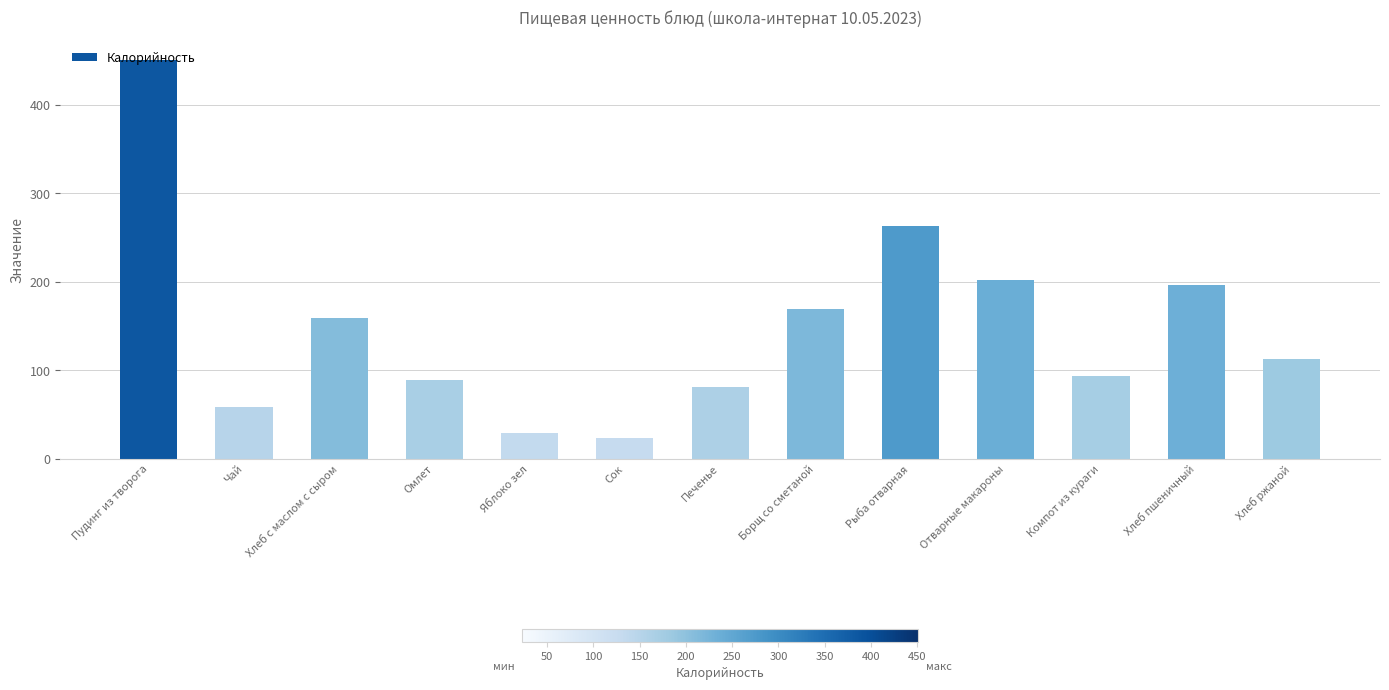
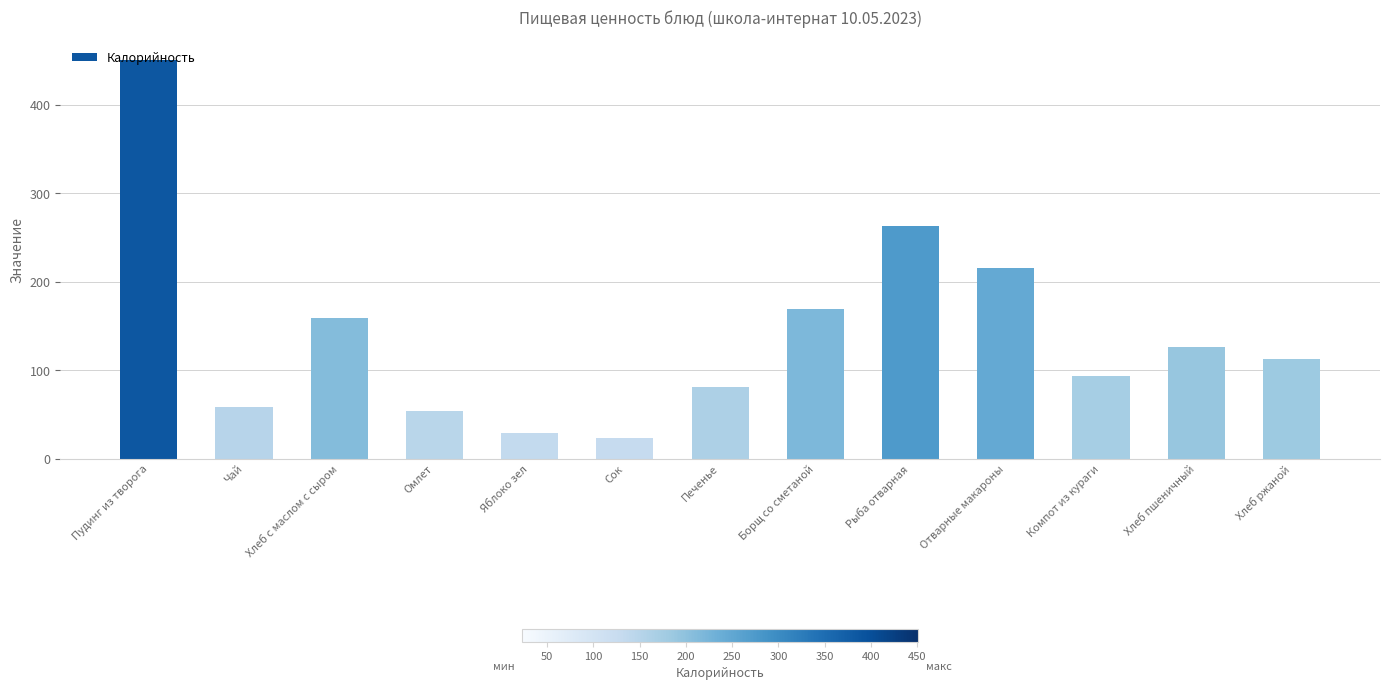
  {
    "Пудинг из творога": 450,
    "Чай": 60,
    "Хлеб с маслом с сыром": 160,
-   "Омлет": 90,
+   "Омлет": 50,
    "Яблоко зел": 30,
    "Сок": 20,
    "Печенье": 80,
    "Борщ со сметаной": 170,
    "Рыба отварная": 260,
-   "Отварные макароны": 200,
+   "Отварные макароны": 220,
    "Компот из кураги": 90,
-   "Хлеб пшеничный": 200,
+   "Хлеб пшеничный": 130,
    "Хлеб ржаной": 110
  }
